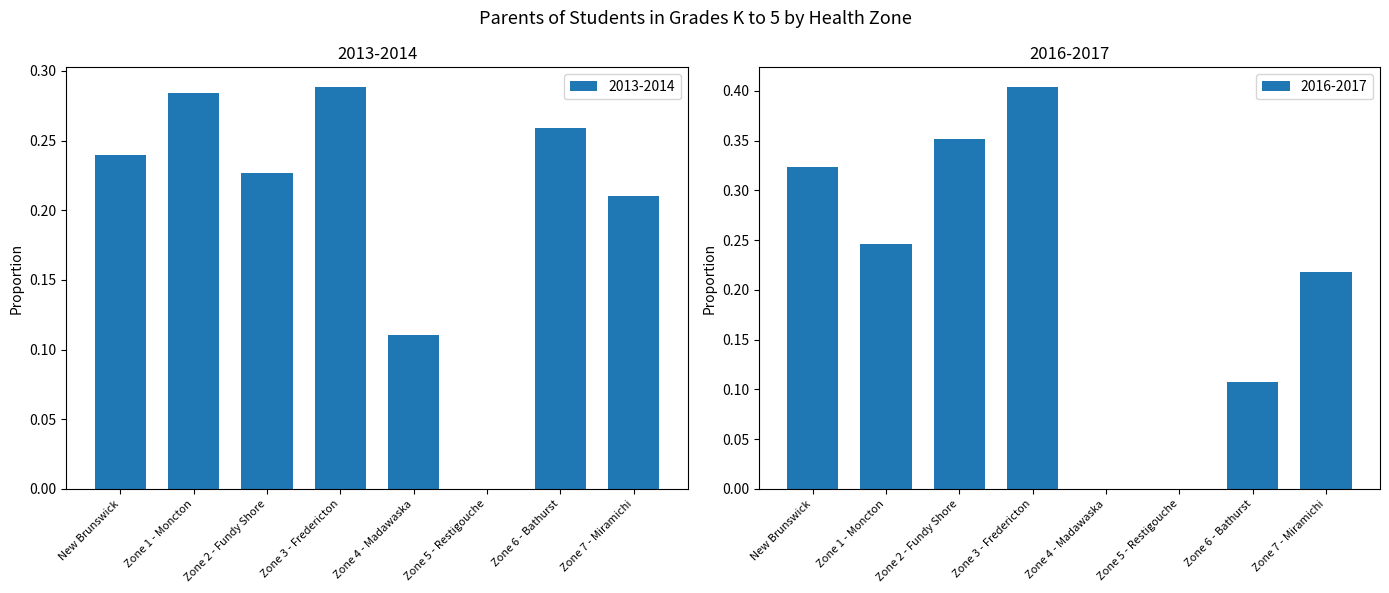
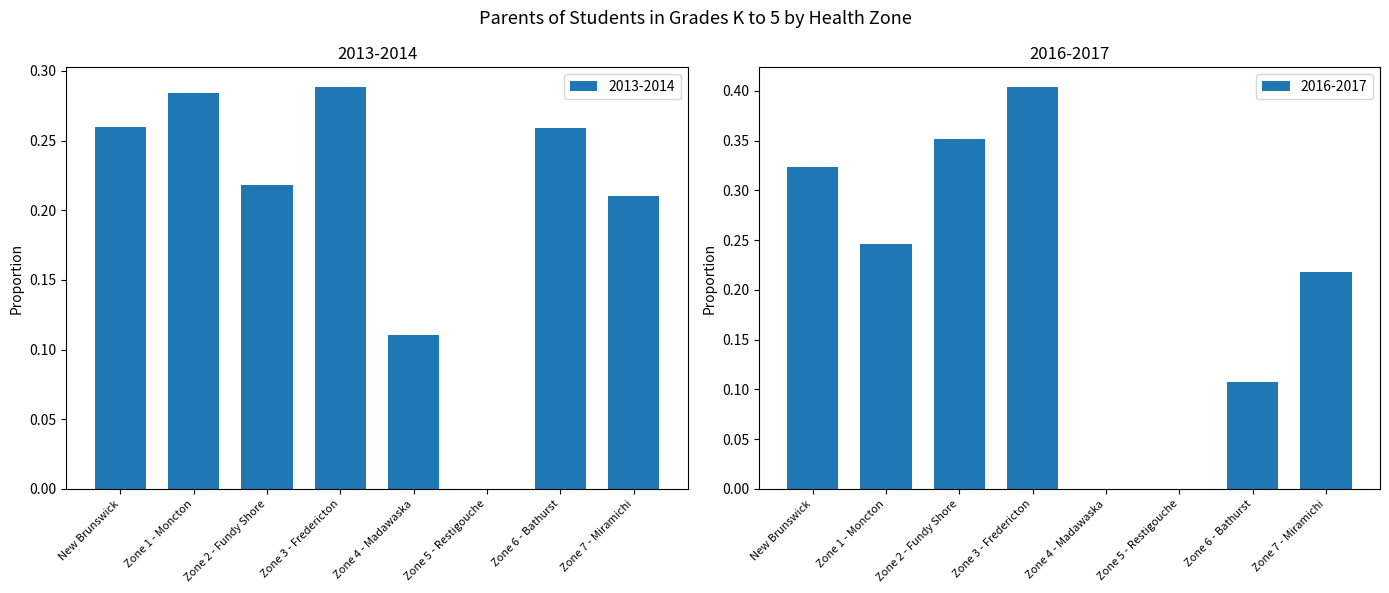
  {
    "2013-2014": {
-     "New Brunswick": 0.24,
+     "New Brunswick": 0.26,
      "Zone 1 - Moncton": 0.284,
-     "Zone 2 - Fundy Shore": 0.227,
+     "Zone 2 - Fundy Shore": 0.218,
      "Zone 3 - Fredericton": 0.288,
      "Zone 4 - Madawaska": 0.111,
      "Zone 5 - Restigouche": 0.000,
      "Zone 6 - Bathurst": 0.259,
      "Zone 7 - Miramichi": 0.210
    },
    "2016-2017": {
      "New Brunswick": 0.32,
      "Zone 1 - Moncton": 0.25,
      "Zone 2 - Fundy Shore": 0.35,
      "Zone 3 - Fredericton": 0.40,
      "Zone 4 - Madawaska": 0.00,
      "Zone 5 - Restigouche": 0.00,
      "Zone 6 - Bathurst": 0.11,
      "Zone 7 - Miramichi": 0.22
    }
  }
